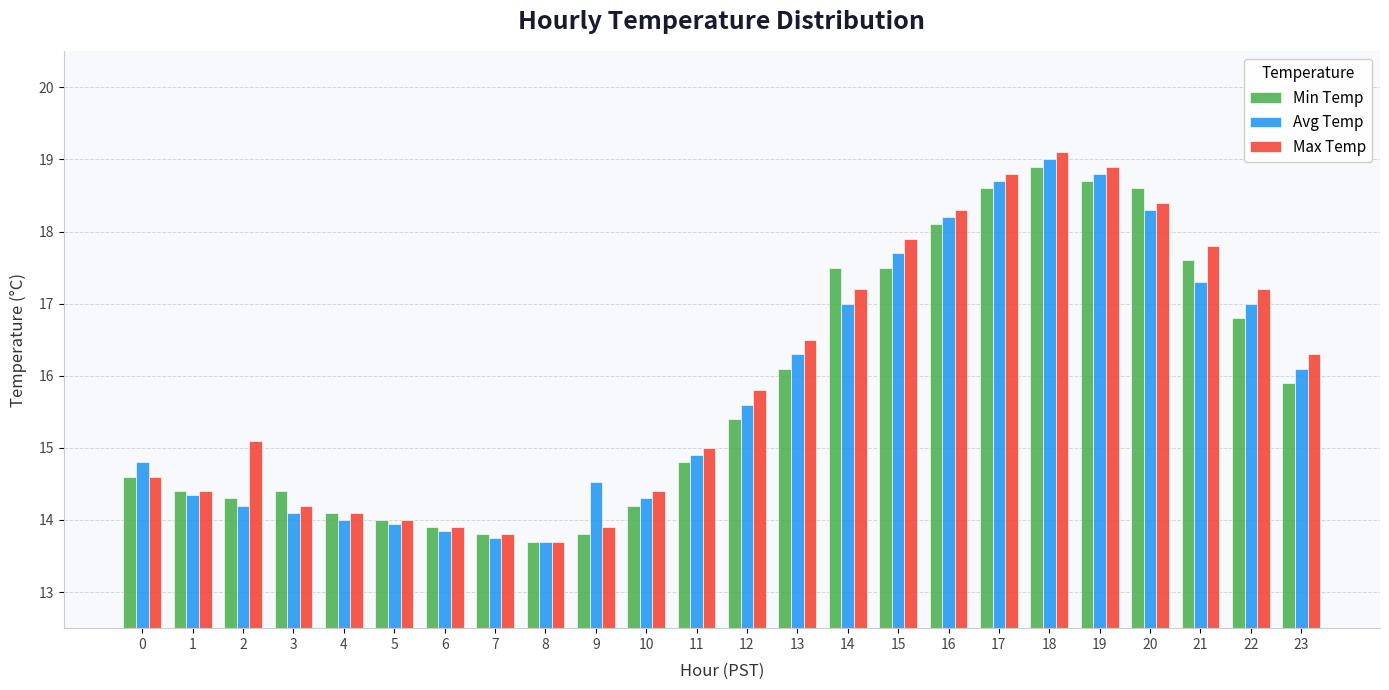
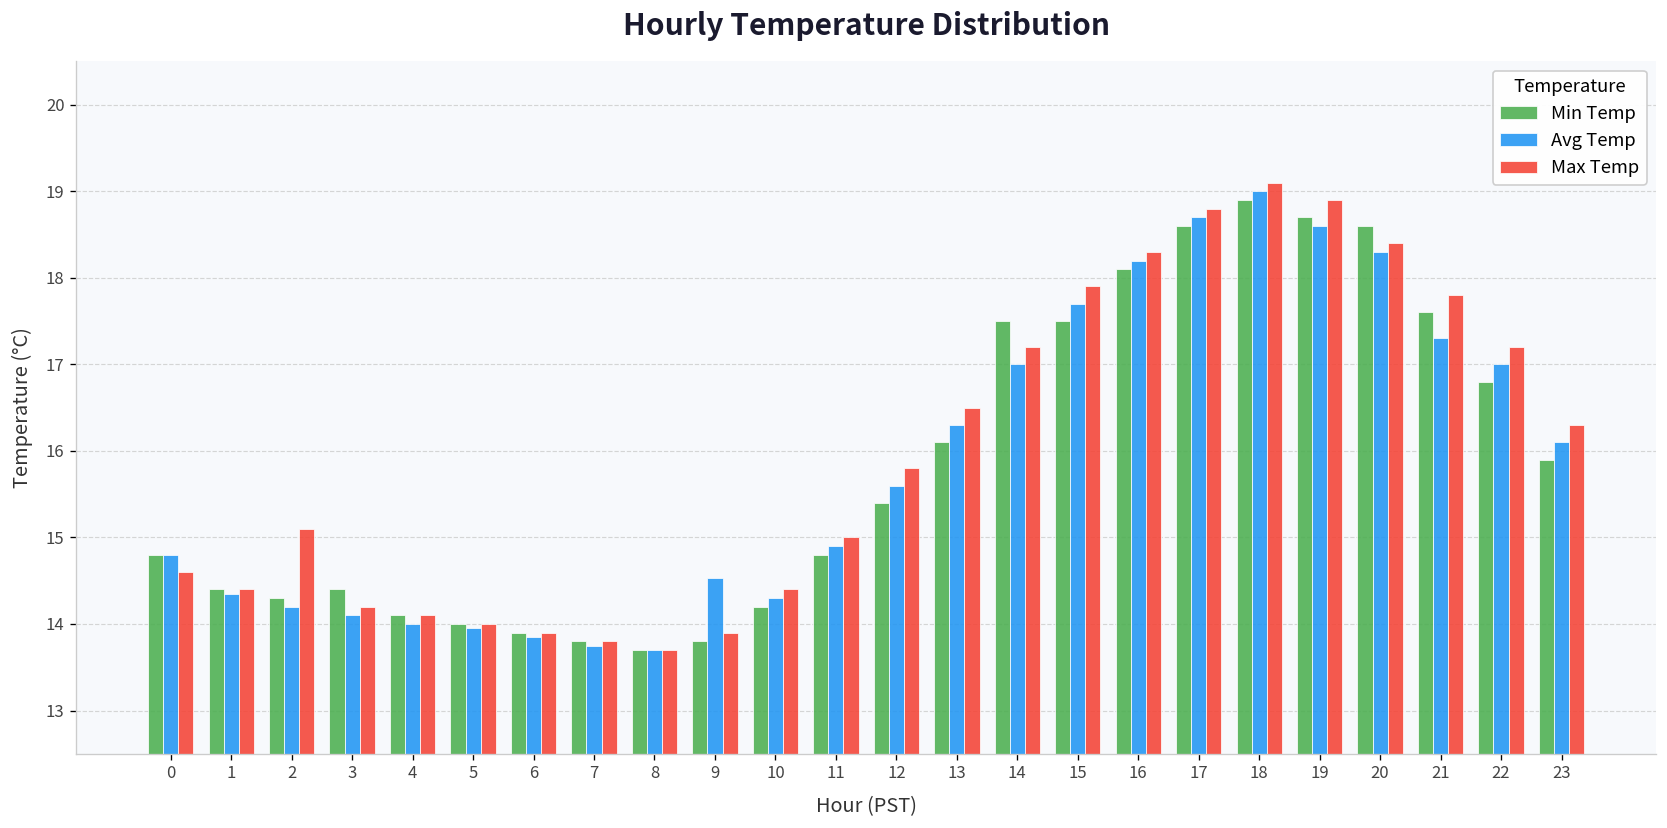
  {
    "Min Temp": {
-     "0": 14.6,
+     "0": 14.8,
      "1": 14.4,
      "2": 14.3,
      "3": 14.4,
      "4": 14.1,
      "5": 14.0,
      "6": 13.9,
      "7": 13.8,
      "8": 13.7,
      "9": 13.8,
      "10": 14.2,
      "11": 14.8,
      "12": 15.4,
      "13": 16.1,
      "14": 17.5,
      "15": 17.5,
      "16": 18.1,
      "17": 18.6,
      "18": 18.9,
      "19": 18.7,
      "20": 18.6,
      "21": 17.6,
      "22": 16.8,
      "23": 15.9
    },
    "Avg Temp": {
      "0": 14.8,
      "1": 14.4,
      "2": 14.2,
      "3": 14.1,
      "4": 14.0,
      "5": 14.0,
      "6": 13.9,
      "7": 13.8,
      "8": 13.7,
      "9": 14.5,
      "10": 14.3,
      "11": 14.9,
      "12": 15.6,
      "13": 16.3,
      "14": 17.0,
      "15": 17.7,
      "16": 18.2,
      "17": 18.7,
      "18": 19.0,
-     "19": 18.8,
+     "19": 18.6,
      "20": 18.3,
      "21": 17.3,
      "22": 17.0,
      "23": 16.1
    },
    "Max Temp": {
      "0": 14.6,
      "1": 14.4,
      "2": 15.1,
      "3": 14.2,
      "4": 14.1,
      "5": 14.0,
      "6": 13.9,
      "7": 13.8,
      "8": 13.7,
      "9": 13.9,
      "10": 14.4,
      "11": 15.0,
      "12": 15.8,
      "13": 16.5,
      "14": 17.2,
      "15": 17.9,
      "16": 18.3,
      "17": 18.8,
      "18": 19.1,
      "19": 18.9,
      "20": 18.4,
      "21": 17.8,
      "22": 17.2,
      "23": 16.3
    }
  }
